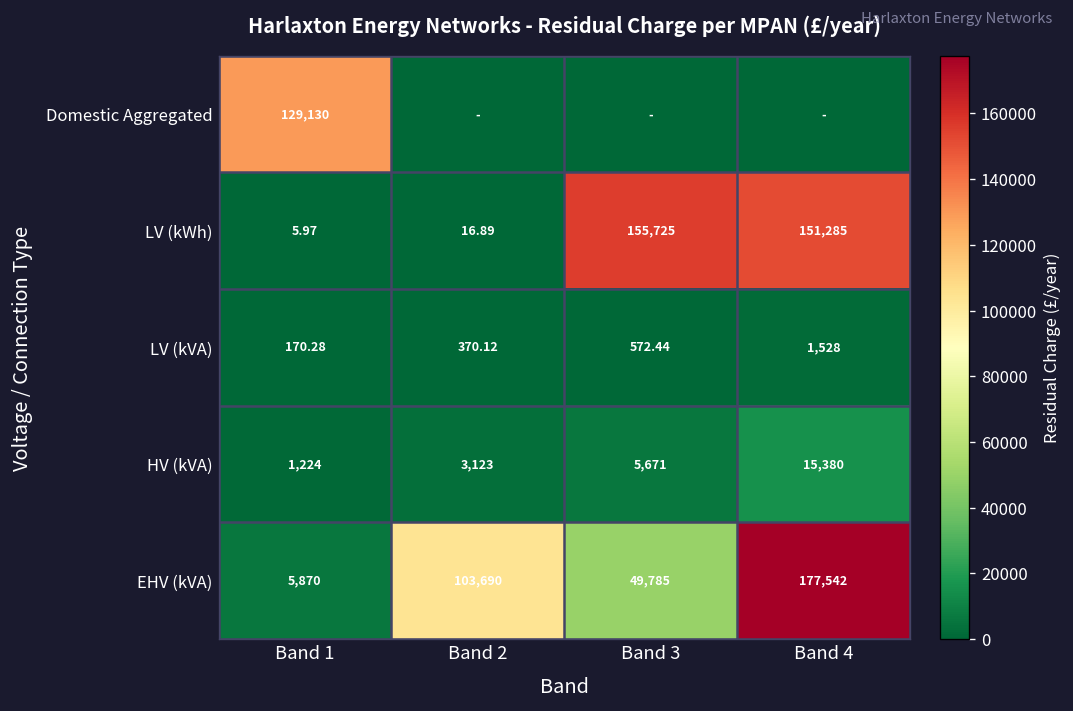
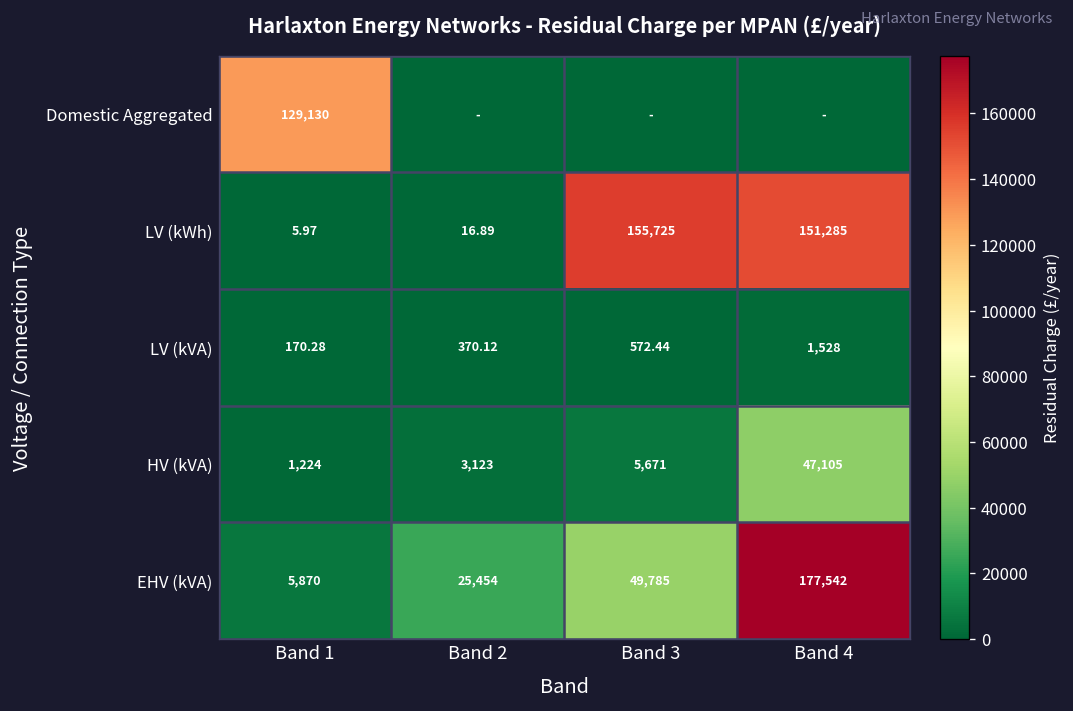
  {
    "HV (kVA)": {
-     "Band 4": "15,380"
+     "Band 4": "47,105"
    },
    "EHV (kVA)": {
-     "Band 2": "103,690"
+     "Band 2": "25,454"
    }
  }
